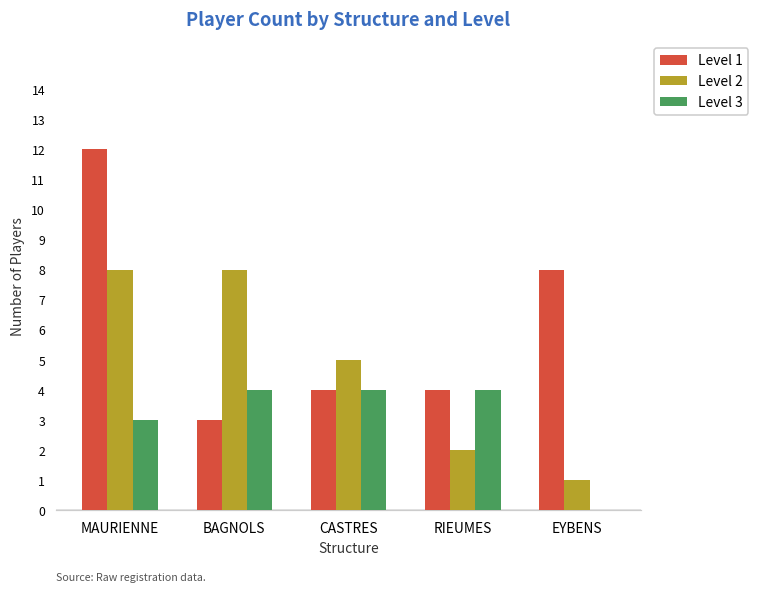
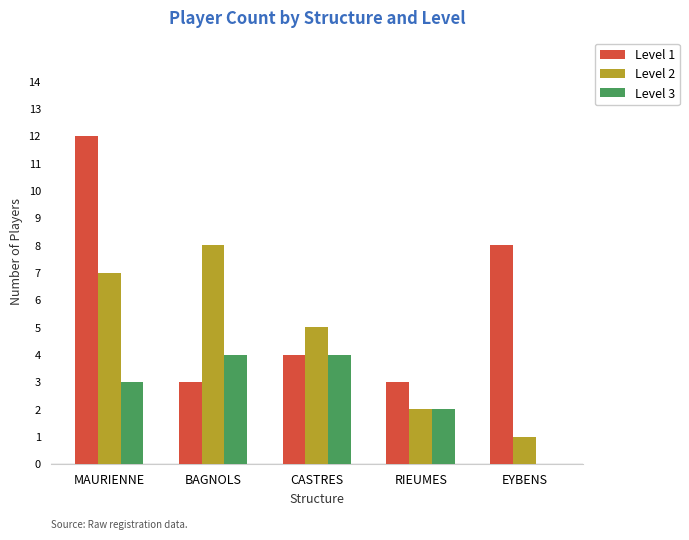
  {
    "Level 1": {
      "MAURIENNE": 12,
      "BAGNOLS": 3,
      "CASTRES": 4,
-     "RIEUMES": 4,
+     "RIEUMES": 3,
      "EYBENS": 8
    },
    "Level 2": {
-     "MAURIENNE": 8,
+     "MAURIENNE": 7,
      "BAGNOLS": 8,
      "CASTRES": 5,
      "RIEUMES": 2,
      "EYBENS": 1
    },
    "Level 3": {
      "MAURIENNE": 3,
      "BAGNOLS": 4,
      "CASTRES": 4,
-     "RIEUMES": 4,
+     "RIEUMES": 2,
      "EYBENS": 0
    }
  }
